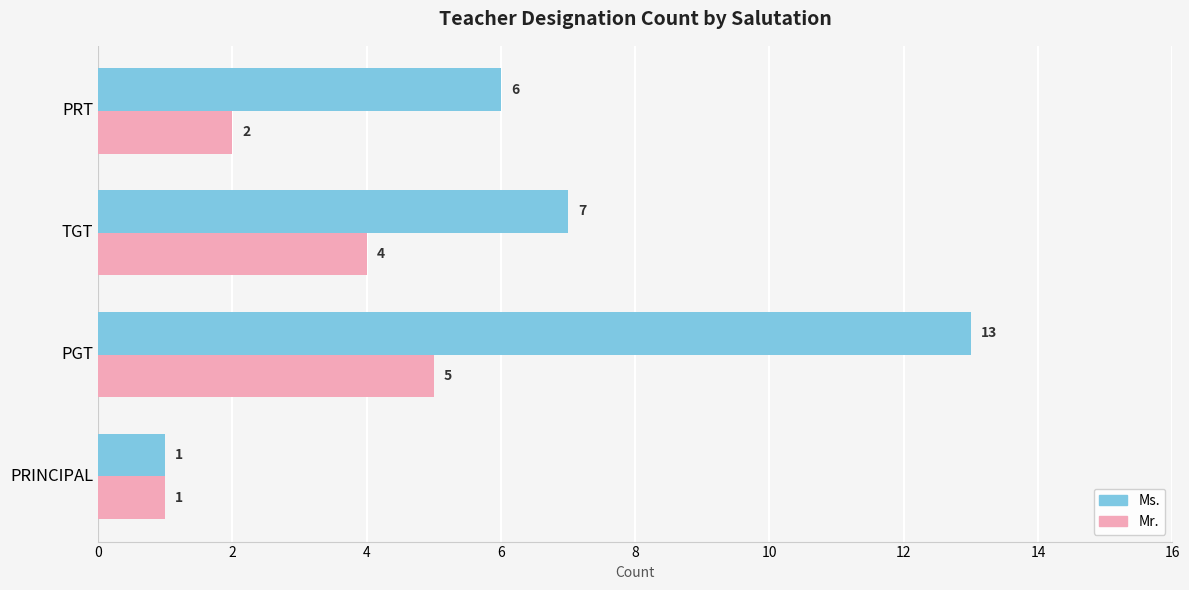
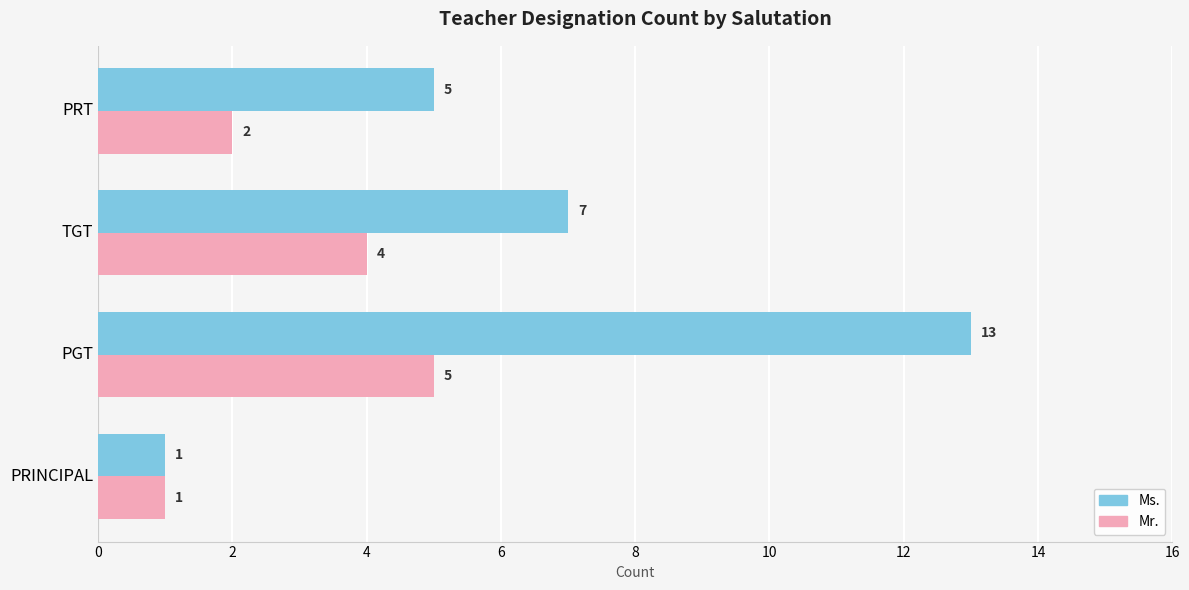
  {
    "Ms.": {
-     "PRT": 6,
+     "PRT": 5,
      "TGT": 7,
      "PGT": 13,
      "PRINCIPAL": 1
    },
    "Mr.": {
      "PRT": 2,
      "TGT": 4,
      "PGT": 5,
      "PRINCIPAL": 1
    }
  }
